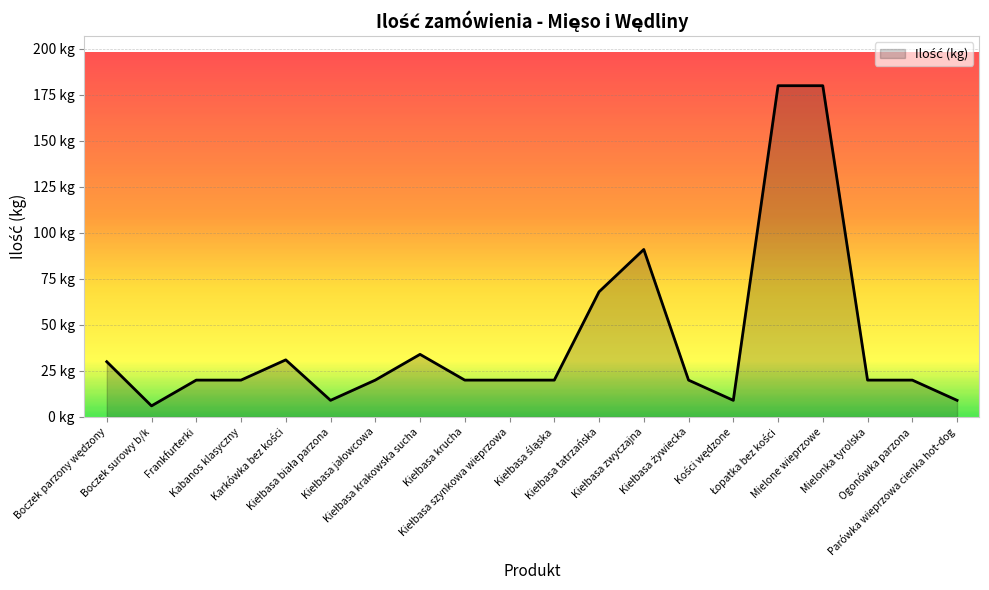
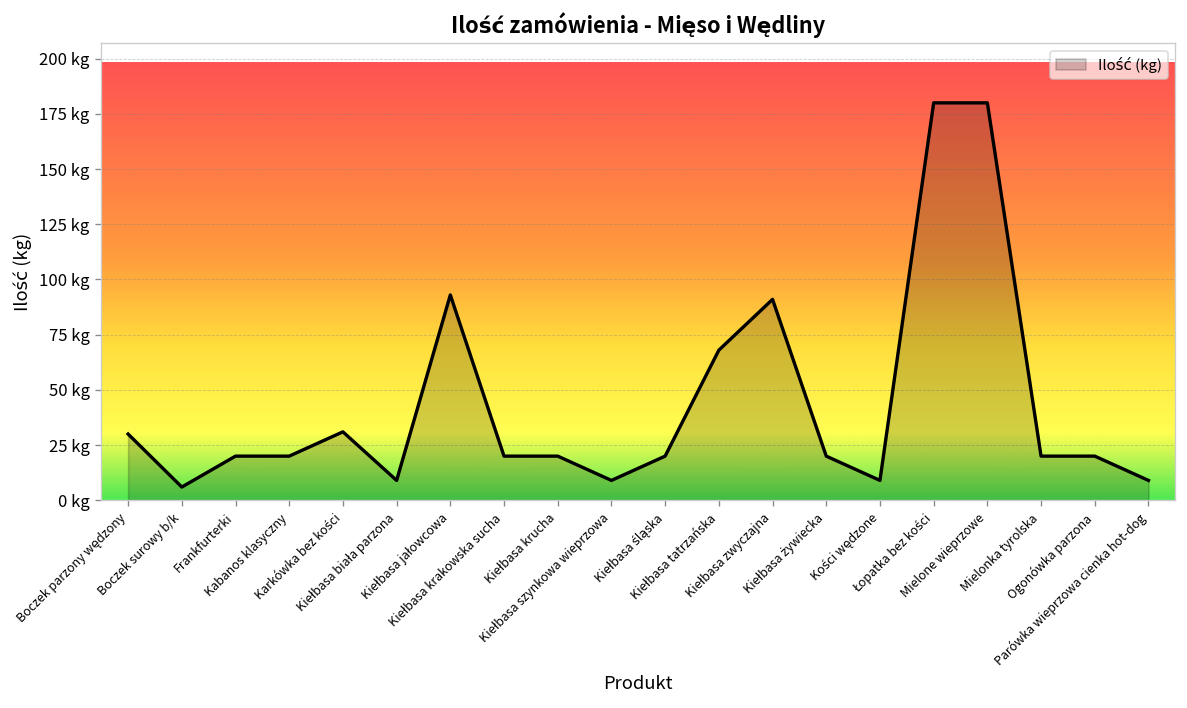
  {
    "Boczek parzony wędzony": "30 kg",
    "Boczek surowy b/k": "6 kg",
    "Frankfurterki": "20 kg",
    "Kabanos klasyczny": "20 kg",
    "Karkówka bez kości": "31 kg",
    "Kiełbasa biała parzona": "9 kg",
-   "Kiełbasa jałowcowa": "20 kg",
-   "Kiełbasa krakowska sucha": "34 kg",
+   "Kiełbasa jałowcowa": "93 kg",
+   "Kiełbasa krakowska sucha": "20 kg",
    "Kiełbasa krucha": "20 kg",
-   "Kiełbasa szynkowa wieprzowa": "20 kg",
+   "Kiełbasa szynkowa wieprzowa": "9 kg",
    "Kiełbasa śląska": "20 kg",
    "Kiełbasa tatrzańska": "68 kg",
    "Kiełbasa zwyczajna": "91 kg",
    "Kiełbasa żywiecka": "20 kg",
    "Kości wędzone": "9 kg",
    "Łopatka bez kości": "180 kg",
    "Mielone wieprzowe": "180 kg",
    "Mielonka tyrolska": "20 kg",
    "Ogonówka parzona": "20 kg",
    "Parówka wieprzowa cienka hot-dog": "9 kg"
  }
